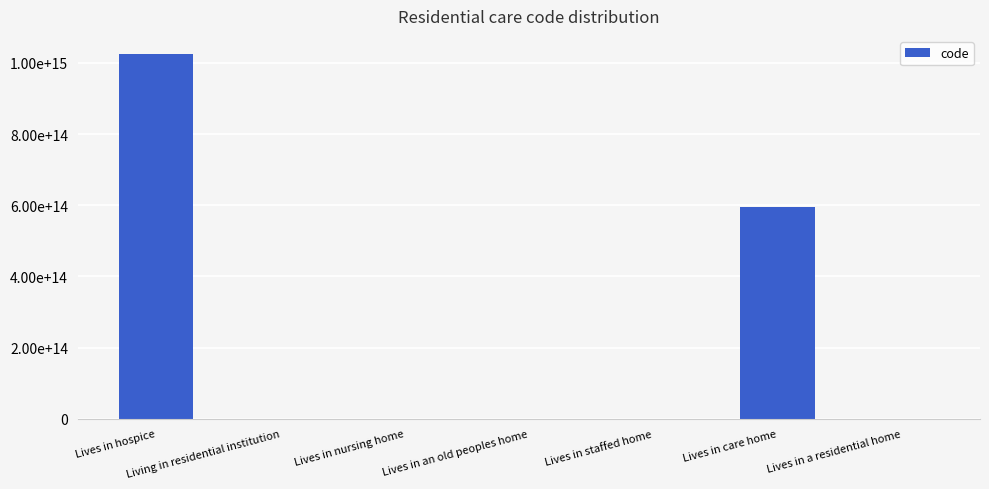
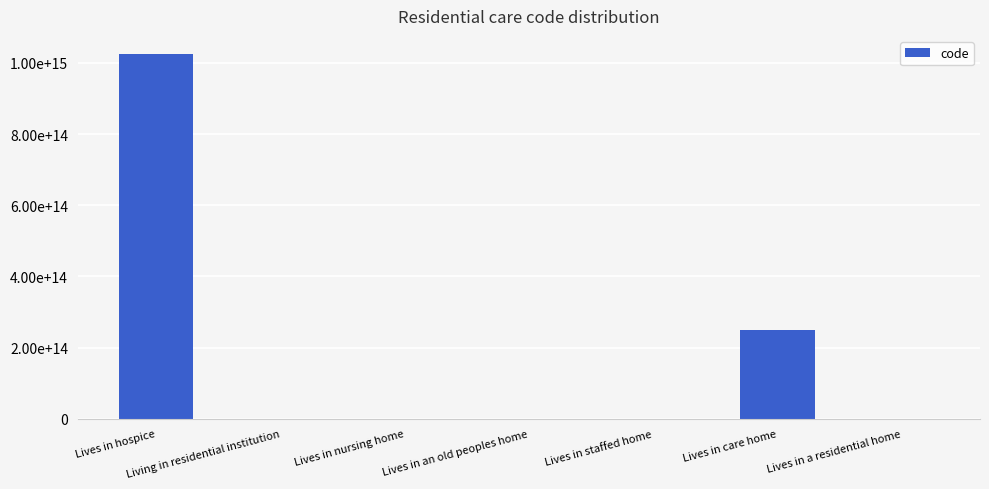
  {
    "Lives in hospice": 1020000000000000,
-   "Lives in care home": 590000000000000
+   "Lives in care home": 250000000000000
  }
